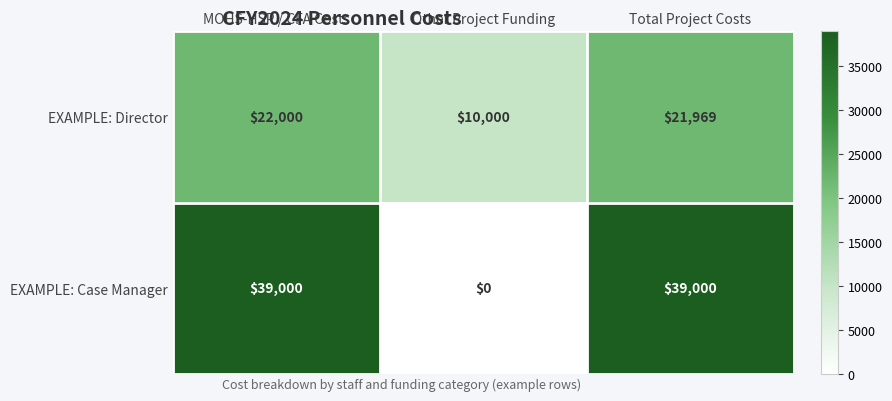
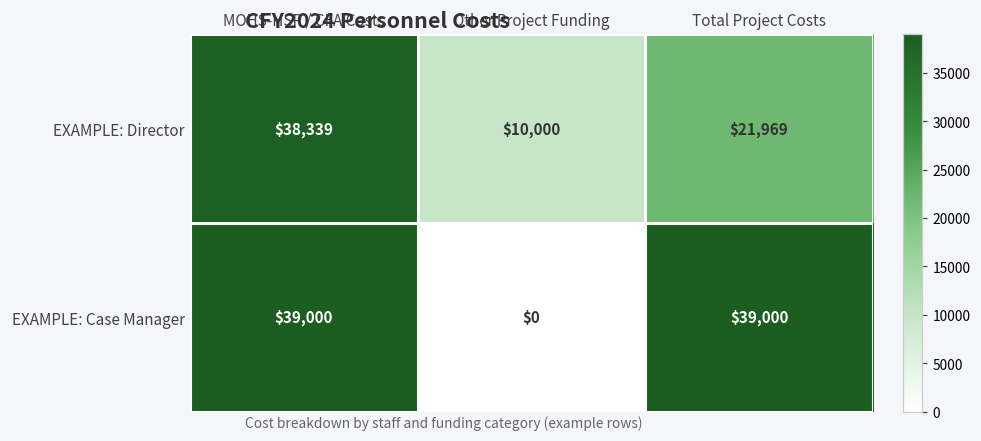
  {
    "EXAMPLE: Director": {
-     "MOHS-HSP / CFA Costs": "$22,000",
+     "MOHS-HSP / CFA Costs": "$38,339",
      "Other Project Funding": "$10,000",
      "Total Project Costs": "$21,969"
    },
    "EXAMPLE: Case Manager": {
      "MOHS-HSP / CFA Costs": "$39,000",
      "Other Project Funding": "$0",
      "Total Project Costs": "$39,000"
    }
  }
